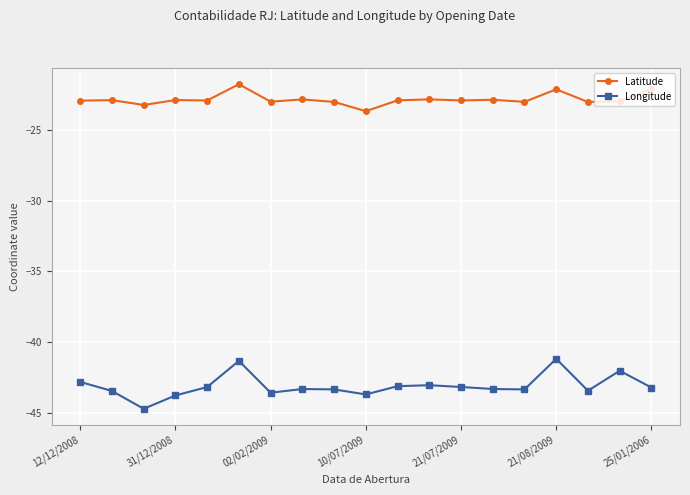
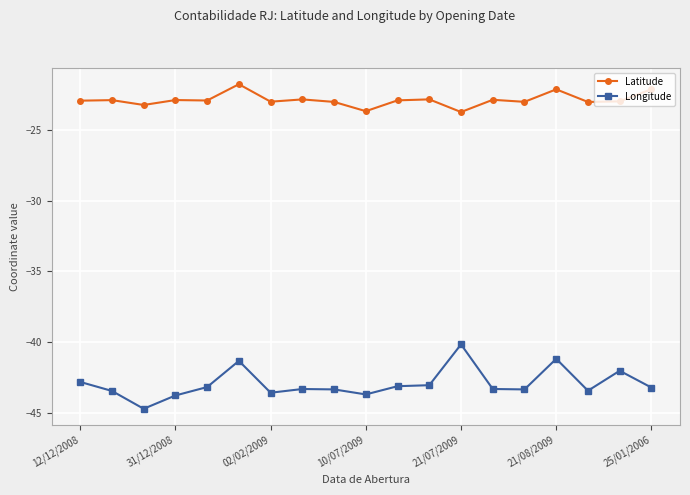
  {
    "Latitude": {
      "12/12/2008": -22.9,
      "31/12/2008": -22.9,
      "02/02/2009": -23.0,
      "10/07/2009": -23.7,
-     "21/07/2009": -22.9,
+     "21/07/2009": -23.7,
      "21/08/2009": -22.1
    },
    "Longitude": {
      "12/12/2008": -42.8,
      "31/12/2008": -43.8,
      "02/02/2009": -43.6,
      "10/07/2009": -43.7,
-     "21/07/2009": -43.2,
+     "21/07/2009": -40.2,
      "21/08/2009": -41.2,
      "25/01/2006": -43.2
    }
  }
